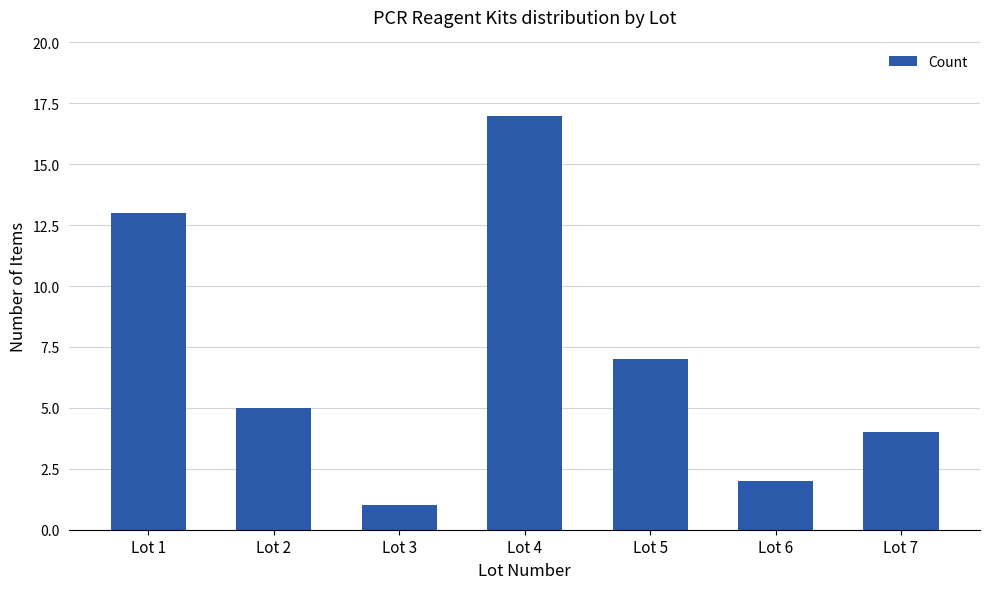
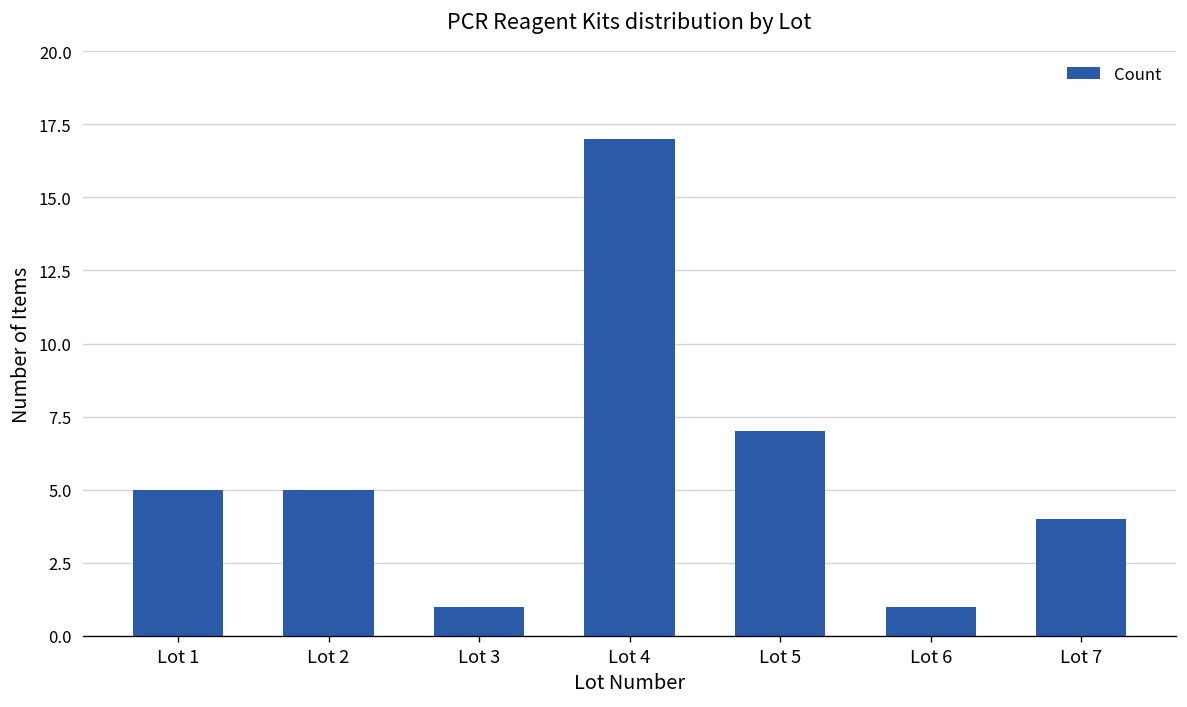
  {
-   "Lot 1": 13,
+   "Lot 1": 5,
    "Lot 2": 5,
    "Lot 3": 1,
    "Lot 4": 17,
    "Lot 5": 7,
-   "Lot 6": 2,
+   "Lot 6": 1,
    "Lot 7": 4
  }
